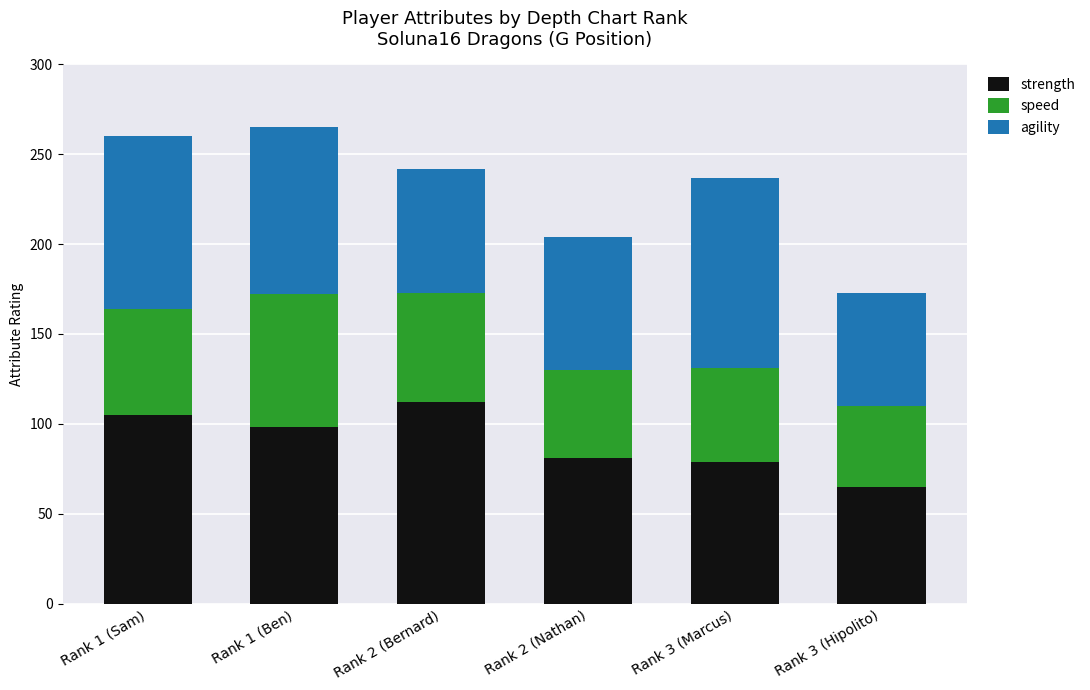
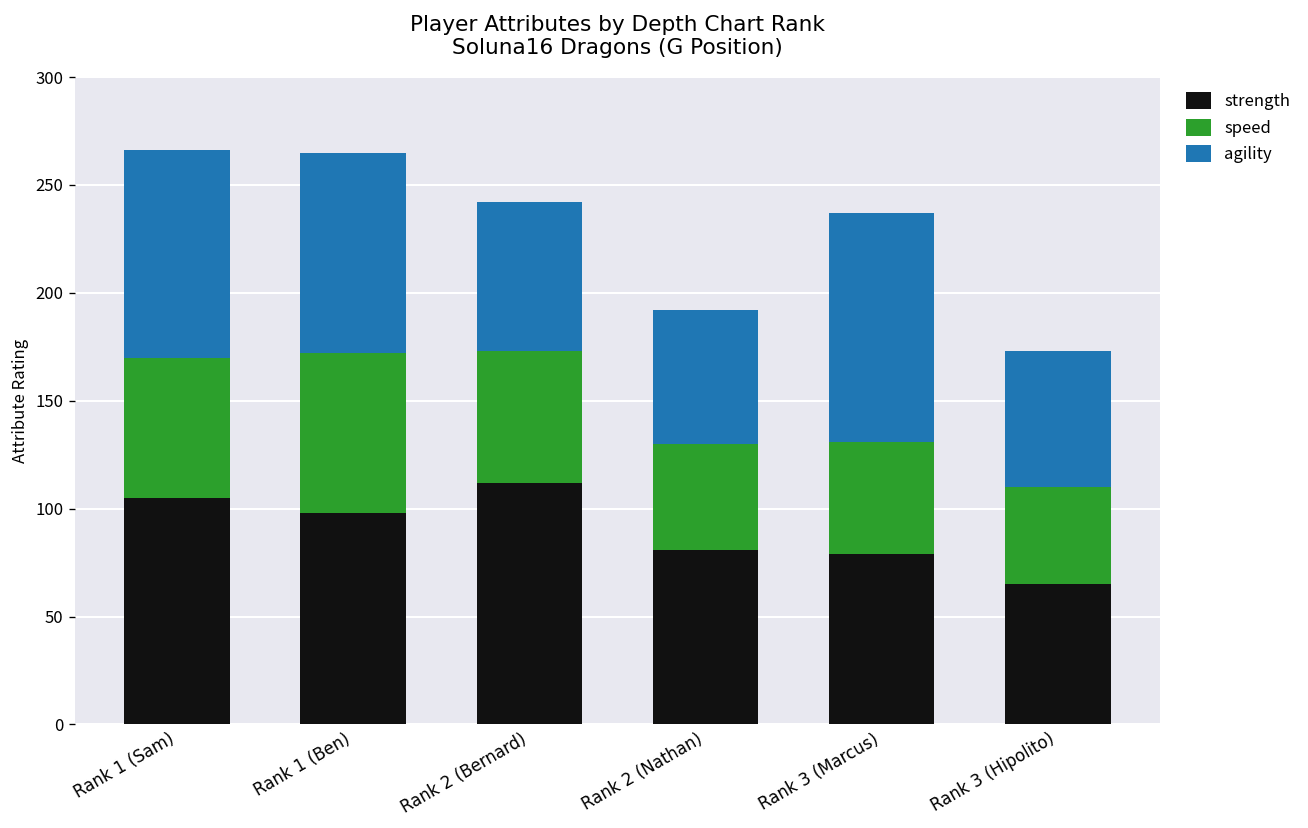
  {
    "strength": {
      "Rank 1 (Sam)": 105,
      "Rank 1 (Ben)": 98,
      "Rank 2 (Bernard)": 112,
      "Rank 2 (Nathan)": 81,
      "Rank 3 (Marcus)": 79,
      "Rank 3 (Hipolito)": 65
    },
    "speed": {
-     "Rank 1 (Sam)": 59,
+     "Rank 1 (Sam)": 65,
      "Rank 1 (Ben)": 74,
      "Rank 2 (Bernard)": 61,
      "Rank 2 (Nathan)": 49,
      "Rank 3 (Marcus)": 52,
      "Rank 3 (Hipolito)": 45
    },
    "agility": {
      "Rank 1 (Sam)": 96,
      "Rank 1 (Ben)": 93,
      "Rank 2 (Bernard)": 69,
-     "Rank 2 (Nathan)": 74,
+     "Rank 2 (Nathan)": 62,
      "Rank 3 (Marcus)": 106,
      "Rank 3 (Hipolito)": 63
    }
  }
